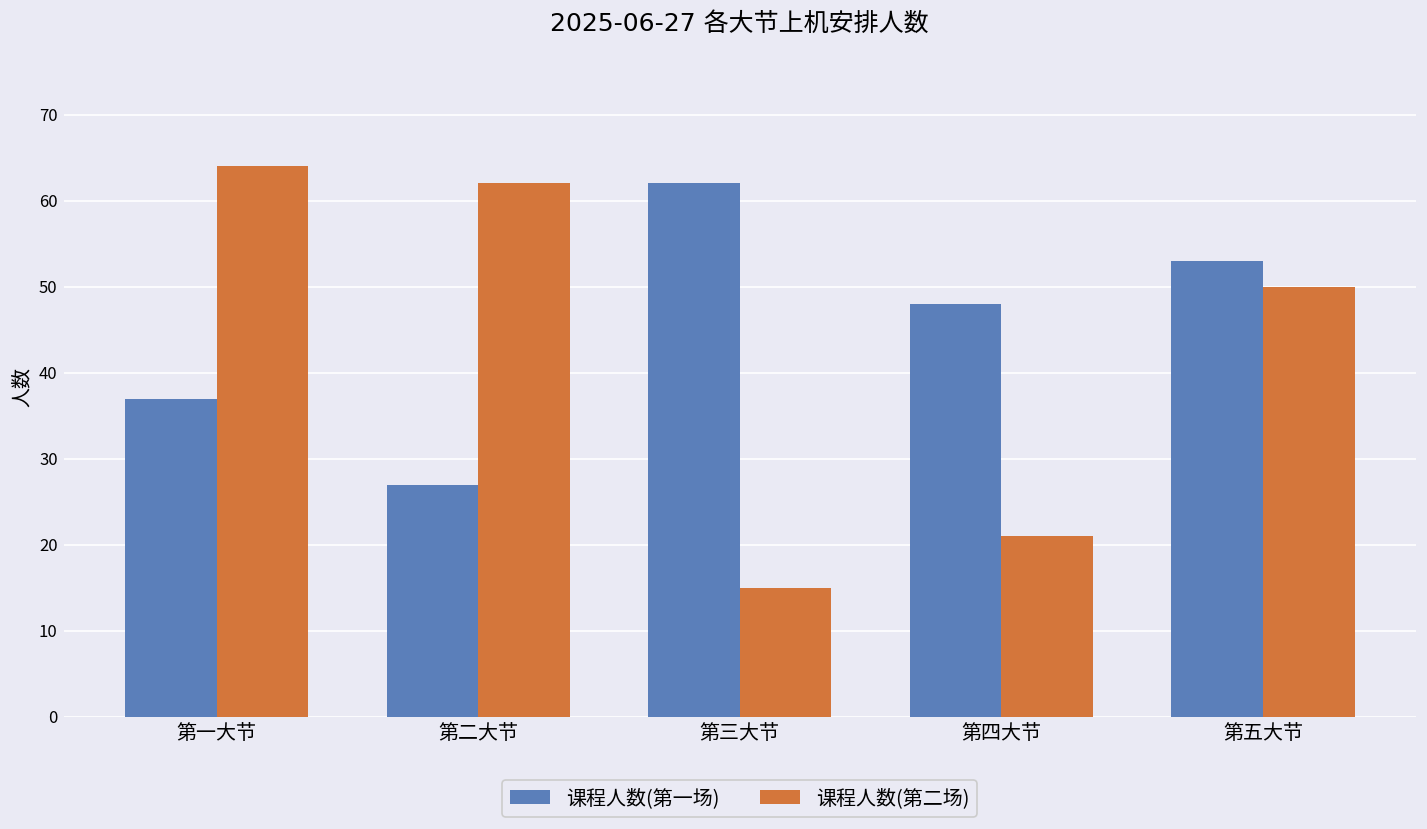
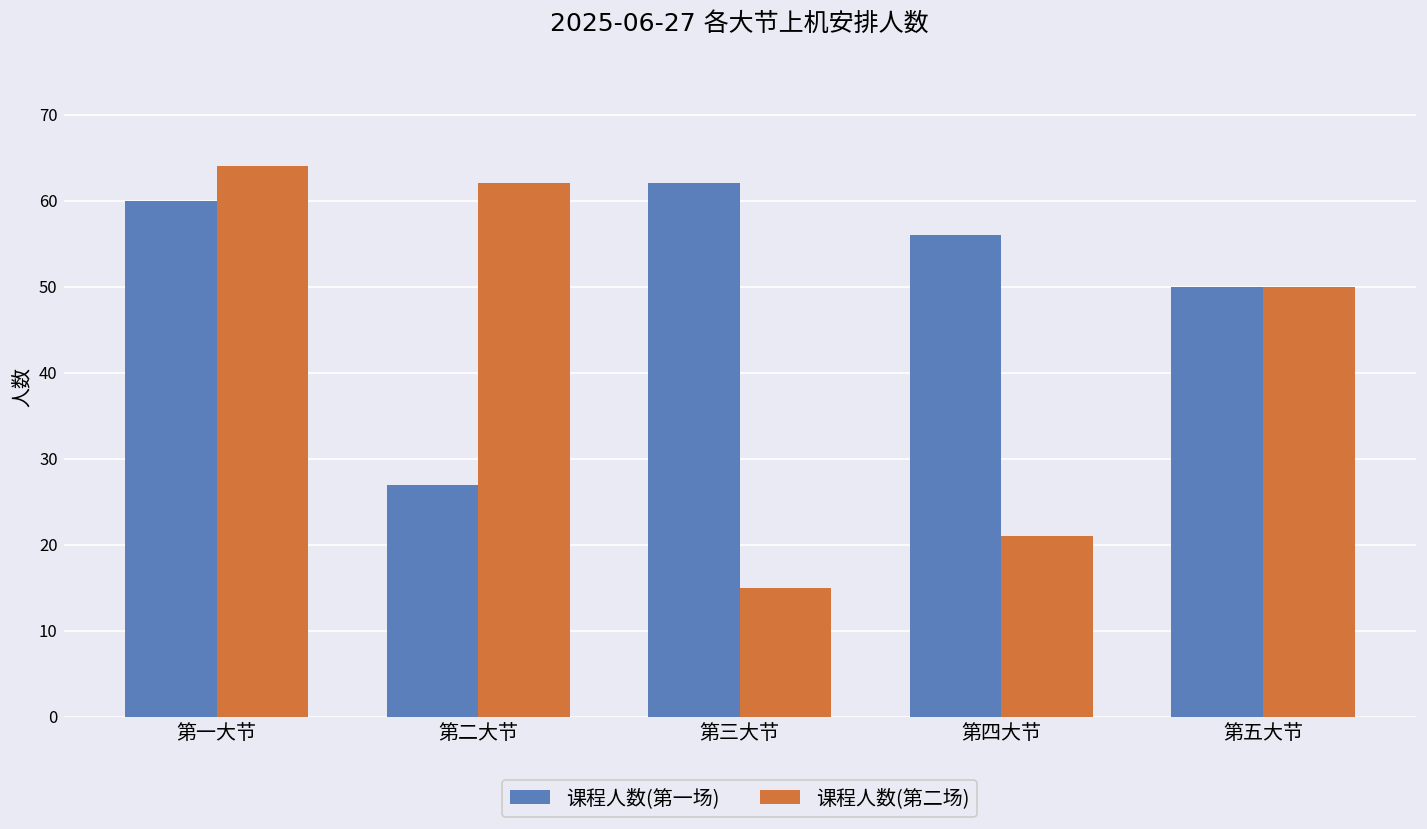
  {
    "课程人数(第一场)": {
-     "第一大节": 37,
+     "第一大节": 60,
      "第二大节": 27,
      "第三大节": 62,
-     "第四大节": 48,
-     "第五大节": 53
+     "第四大节": 56,
+     "第五大节": 50
    },
    "课程人数(第二场)": {
      "第一大节": 64,
      "第二大节": 62,
      "第三大节": 15,
      "第四大节": 21,
      "第五大节": 50
    }
  }
